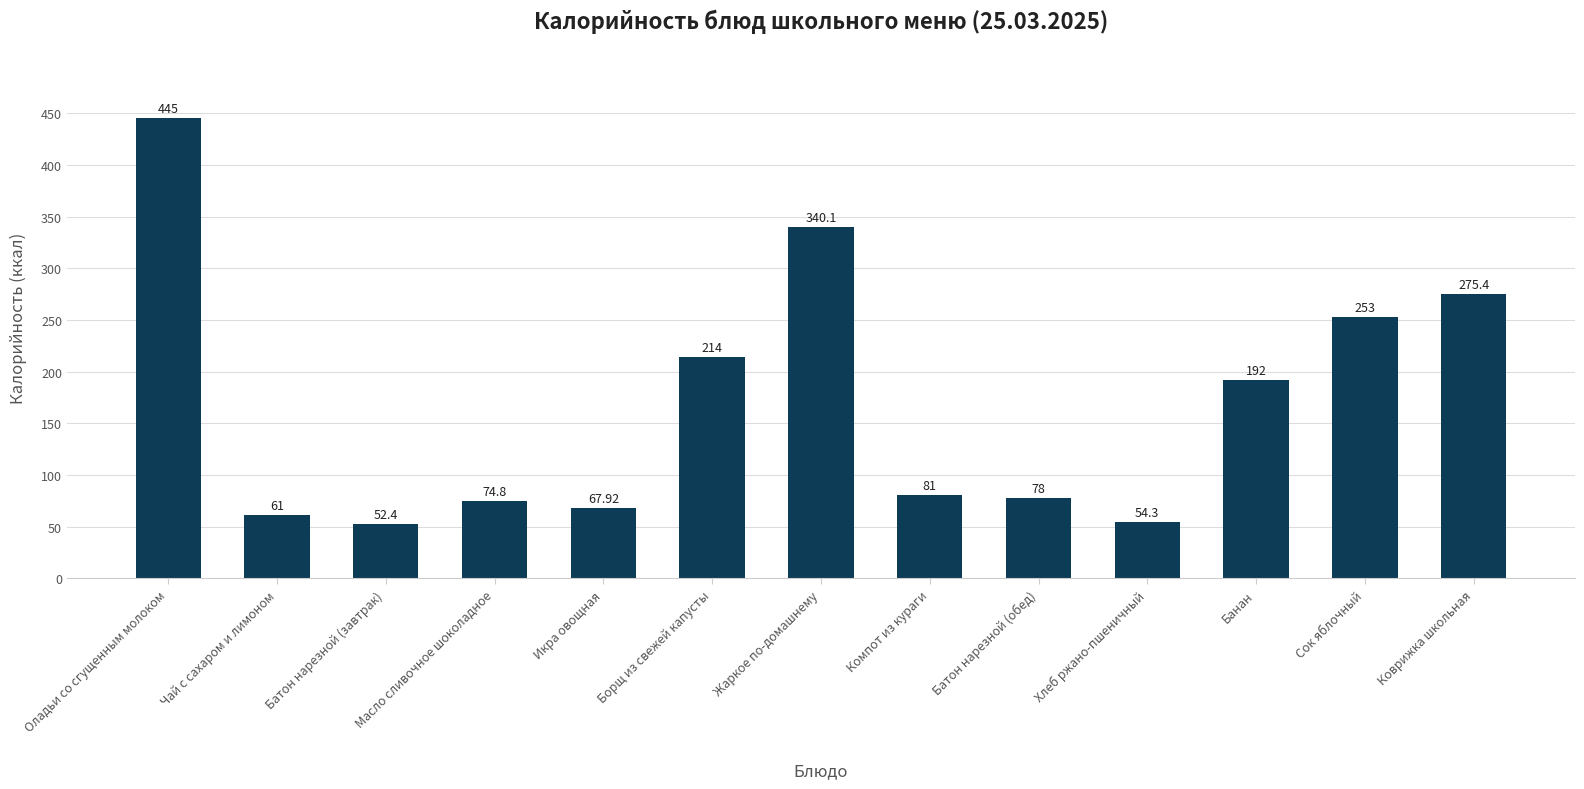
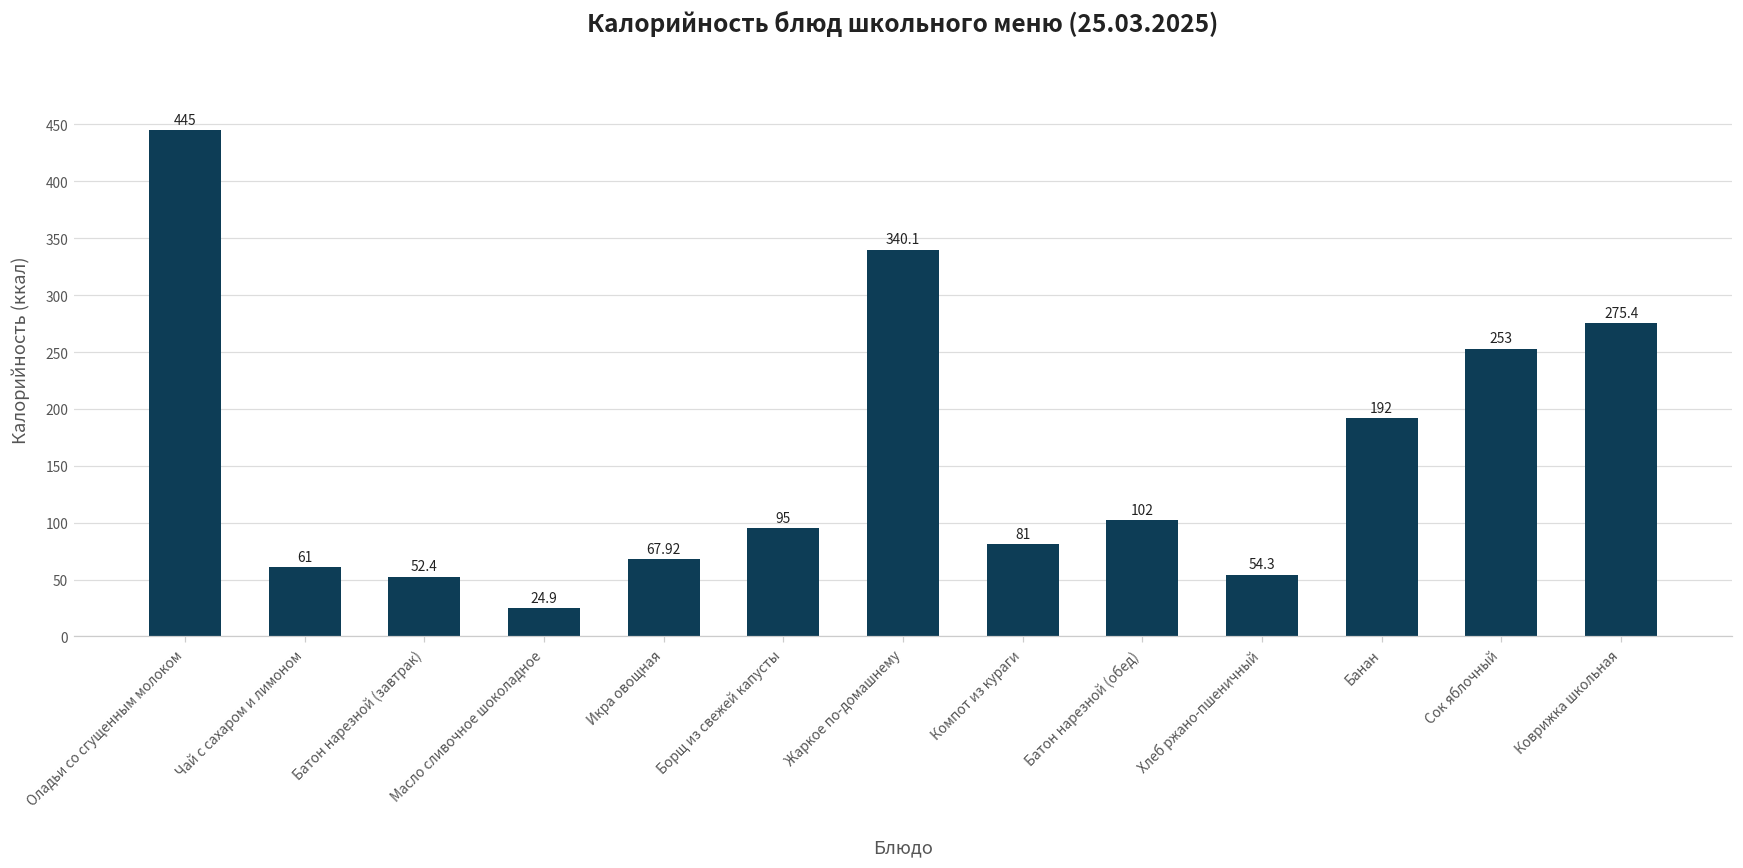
  {
    "Оладьи со сгущенным молоком": 445,
    "Чай с сахаром и лимоном": 61,
    "Батон нарезной (завтрак)": 52.4,
-   "Масло сливочное шоколадное": 74.8,
+   "Масло сливочное шоколадное": 24.9,
    "Икра овощная": 67.92,
-   "Борщ из свежей капусты": 214,
+   "Борщ из свежей капусты": 95,
    "Жаркое по-домашнему": 340.1,
    "Компот из кураги": 81,
-   "Батон нарезной (обед)": 78,
+   "Батон нарезной (обед)": 102,
    "Хлеб ржано-пшеничный": 54.3,
    "Банан": 192,
    "Сок яблочный": 253,
    "Коврижка школьная": 275.4
  }
